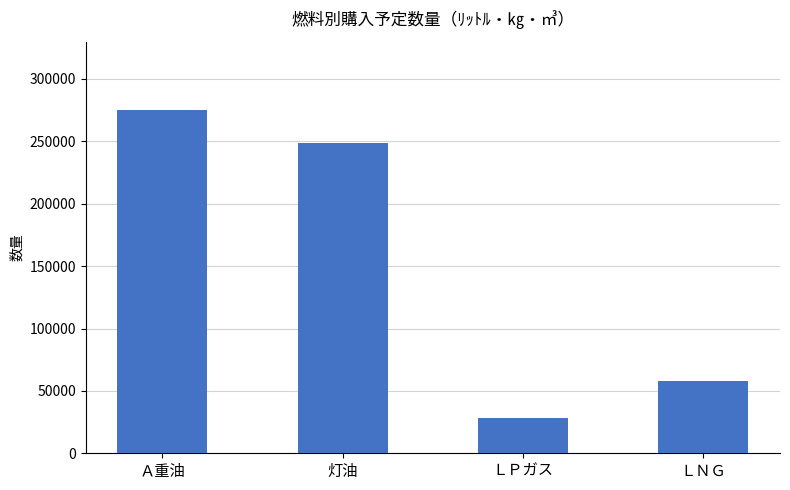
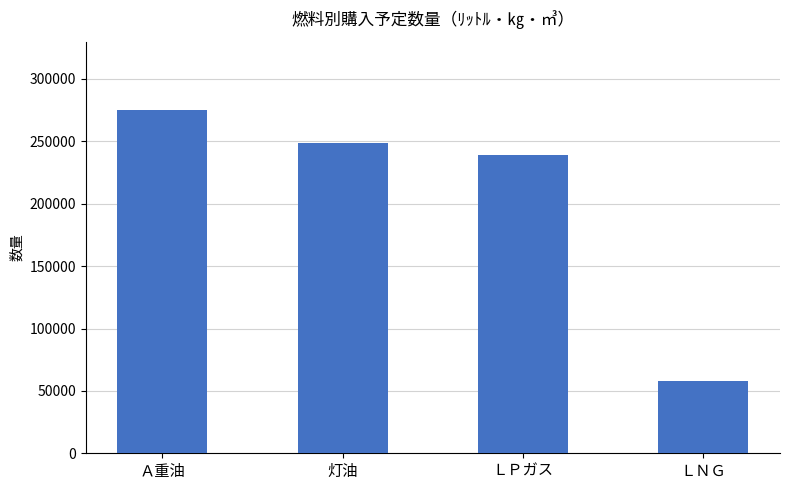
  {
    "Ａ重油": 275000,
    "灯油": 249000,
-   "ＬＰガス": 28000,
+   "ＬＰガス": 239000,
    "ＬＮＧ": 58000
  }
